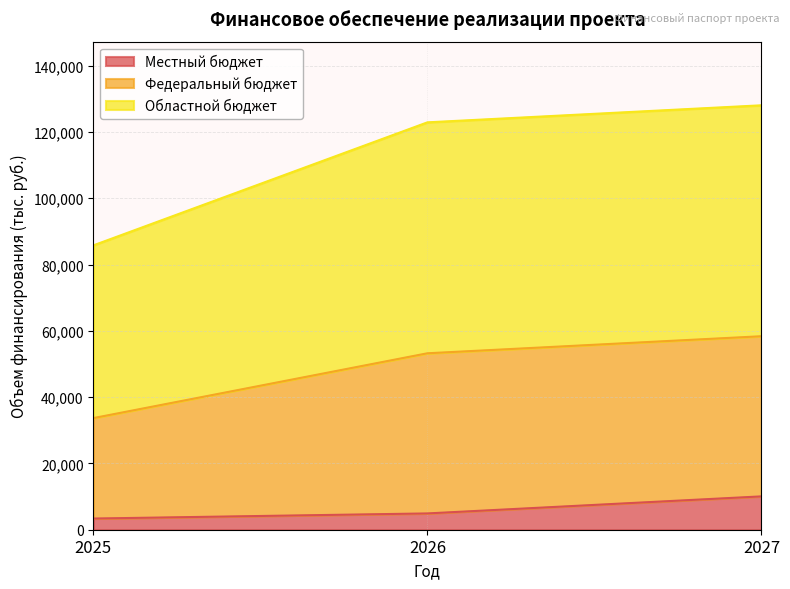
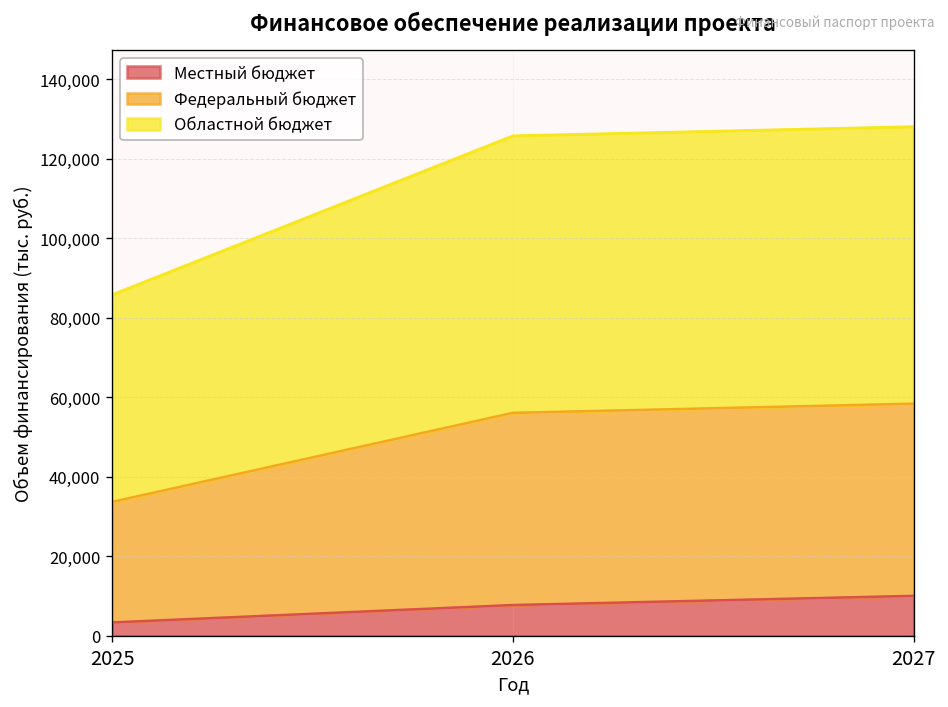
  {
    "Местный бюджет": {
      "2025": "3,000",
-     "2026": "5,000",
+     "2026": "8,000",
      "2027": "10,000"
    },
    "Федеральный бюджет": {
      "2025": "30,000",
      "2026": "48,000",
      "2027": "48,000"
    },
    "Областной бюджет": {
      "2025": "52,000",
      "2026": "70,000",
      "2027": "70,000"
    }
  }
